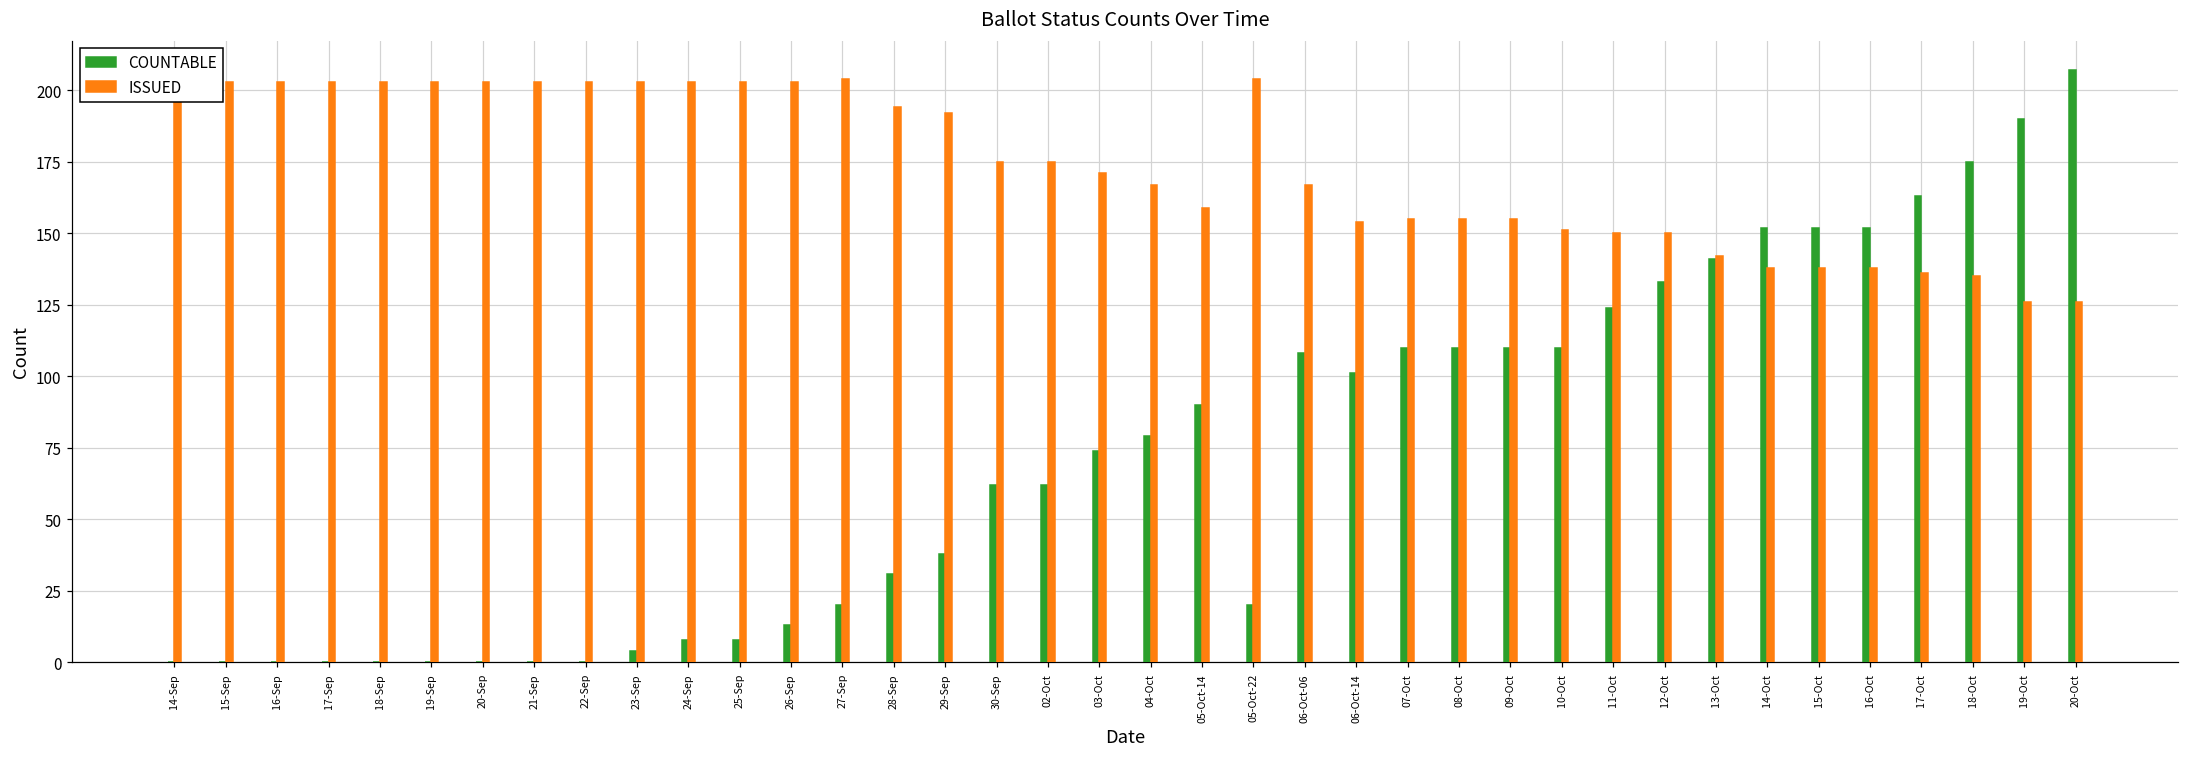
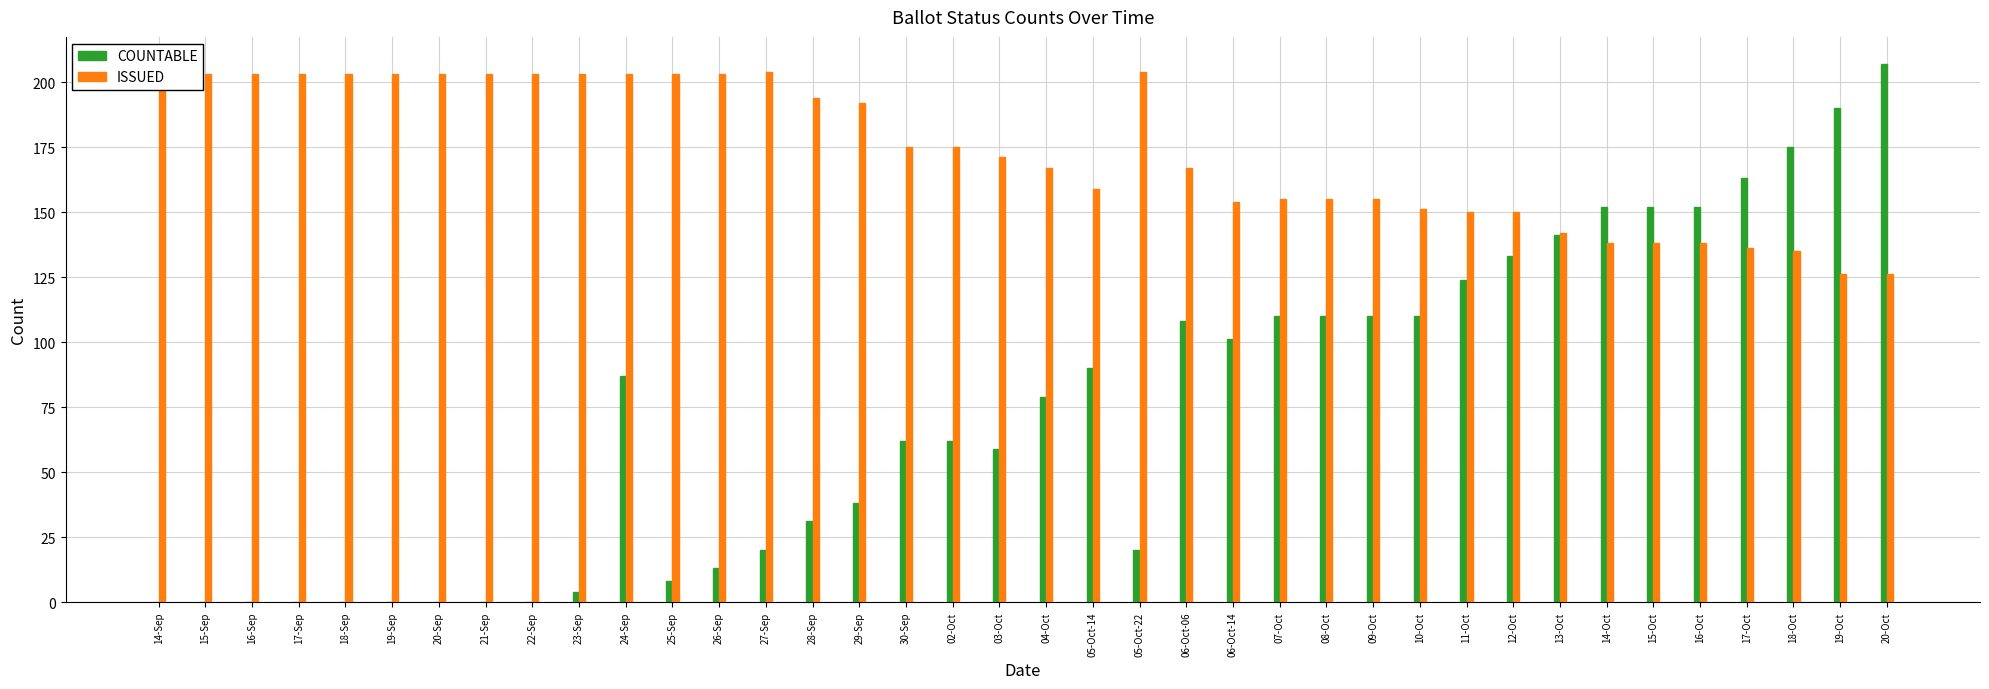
  {
    "COUNTABLE": {
      "14-Sep": 0,
      "15-Sep": 0,
      "16-Sep": 0,
      "17-Sep": 0,
      "18-Sep": 0,
      "19-Sep": 0,
      "20-Sep": 0,
      "21-Sep": 0,
      "22-Sep": 0,
      "23-Sep": 4,
-     "24-Sep": 8,
+     "24-Sep": 87,
      "25-Sep": 8,
      "26-Sep": 13,
      "27-Sep": 20,
      "28-Sep": 31,
      "29-Sep": 38,
      "30-Sep": 62,
      "02-Oct": 62,
-     "03-Oct": 74,
+     "03-Oct": 59,
      "04-Oct": 79,
      "05-Oct-14": 90,
      "05-Oct-22": 20,
      "06-Oct-06": 108,
      "06-Oct-14": 101,
      "07-Oct": 110,
      "08-Oct": 110,
      "09-Oct": 110,
      "10-Oct": 110,
      "11-Oct": 124,
      "12-Oct": 133,
      "13-Oct": 141,
      "14-Oct": 152,
      "15-Oct": 152,
      "16-Oct": 152,
      "17-Oct": 163,
      "18-Oct": 175,
      "19-Oct": 190,
      "20-Oct": 207
    },
    "ISSUED": {
      "15-Sep": 203,
      "16-Sep": 203,
      "17-Sep": 203,
      "18-Sep": 203,
      "19-Sep": 203,
      "20-Sep": 203,
      "21-Sep": 203,
      "22-Sep": 203,
      "23-Sep": 203,
      "24-Sep": 203,
      "25-Sep": 203,
      "26-Sep": 203,
      "27-Sep": 204,
      "28-Sep": 194,
      "29-Sep": 192,
      "30-Sep": 175,
      "02-Oct": 175,
      "03-Oct": 171,
      "04-Oct": 167,
      "05-Oct-14": 159,
      "05-Oct-22": 204,
      "06-Oct-06": 167,
      "06-Oct-14": 154,
      "07-Oct": 155,
      "08-Oct": 155,
      "09-Oct": 155,
      "10-Oct": 151,
      "11-Oct": 150,
      "12-Oct": 150,
      "13-Oct": 142,
      "14-Oct": 138,
      "15-Oct": 138,
      "16-Oct": 138,
      "17-Oct": 136,
      "18-Oct": 135,
      "19-Oct": 126,
      "20-Oct": 126
    }
  }
